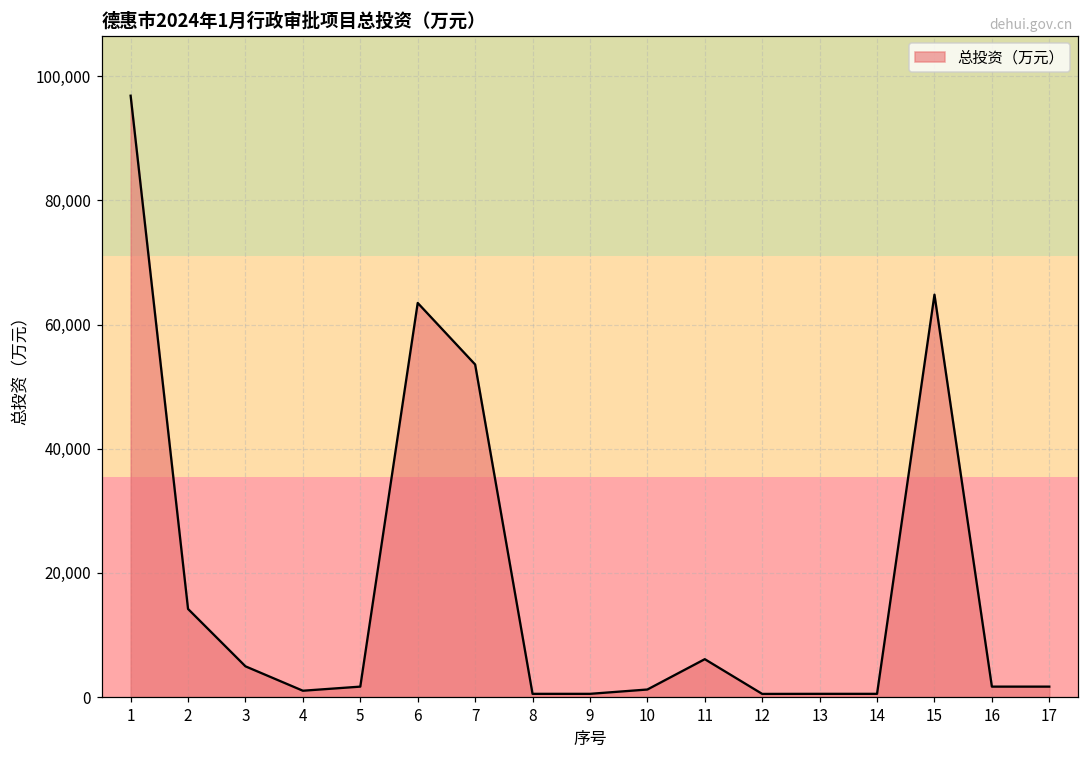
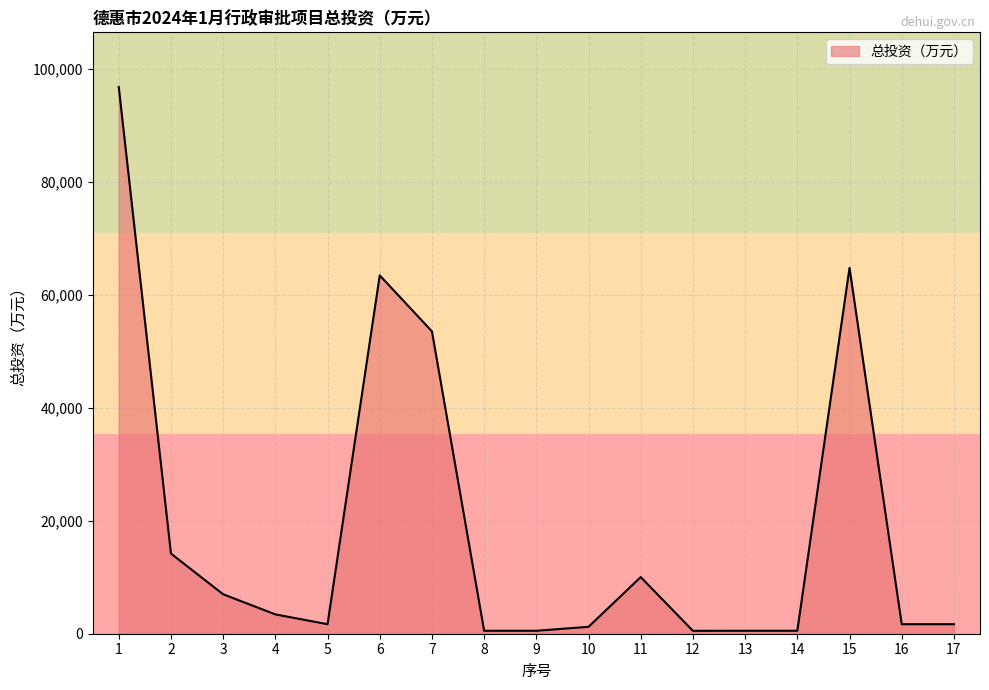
  {
    "1": "97,000",
    "2": "14,000",
-   "3": "5,000",
-   "4": "1,000",
+   "3": "7,000",
+   "4": "3,000",
    "5": "2,000",
    "6": "63,000",
    "7": "54,000",
    "8": "1,000",
    "9": "1,000",
    "10": "1,000",
-   "11": "6,000",
+   "11": "10,000",
    "12": "1,000",
    "13": "1,000",
    "14": "1,000",
    "15": "65,000",
    "16": "2,000",
    "17": "2,000"
  }
